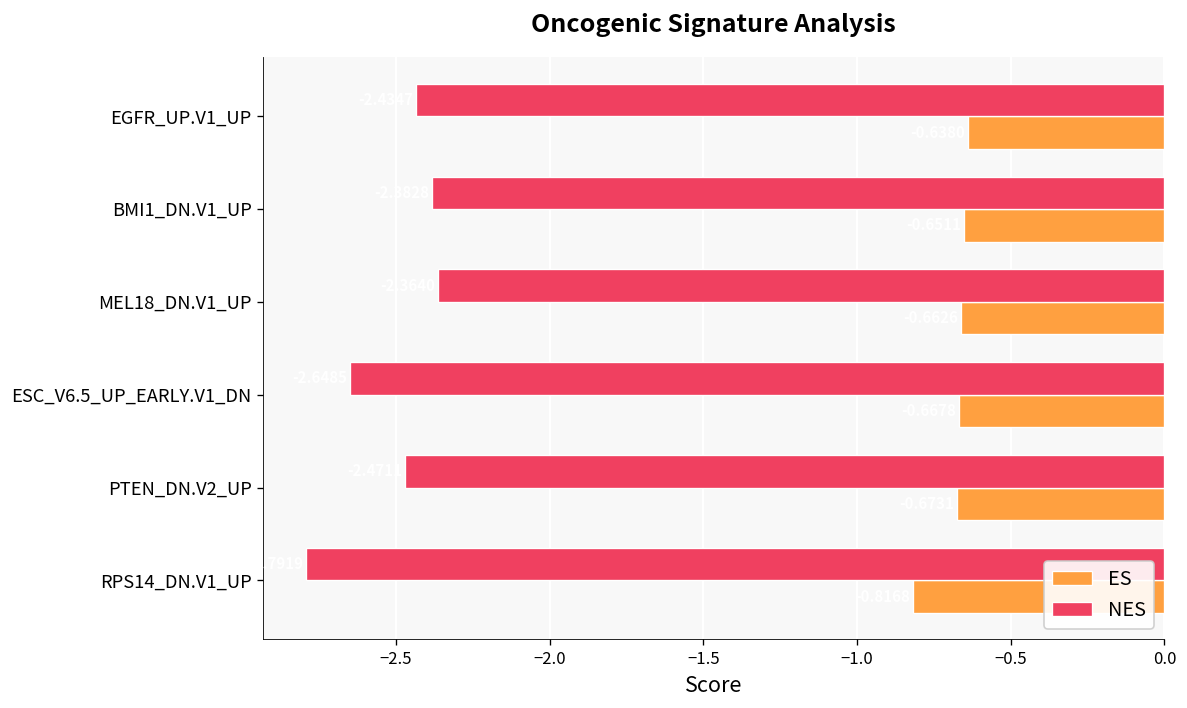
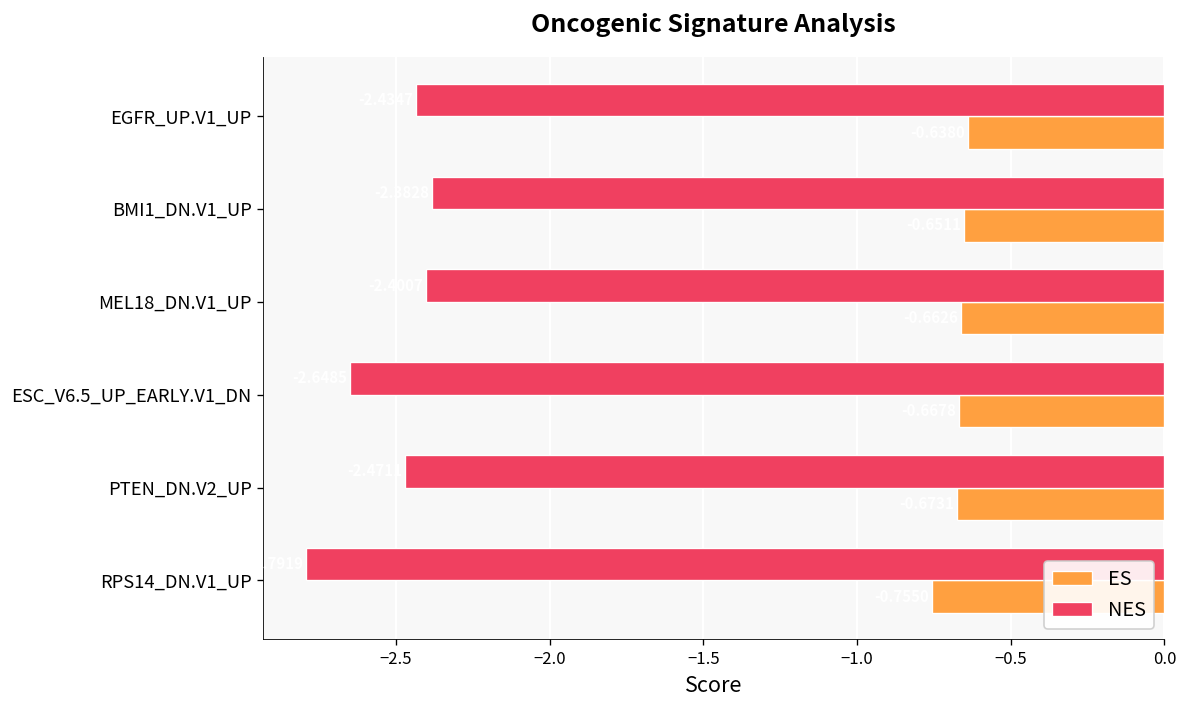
  {
    "ES": {
      "EGFR_UP.V1_UP": -0.64,
      "BMI1_DN.V1_UP": -0.65,
      "MEL18_DN.V1_UP": -0.66,
      "ESC_V6.5_UP_EARLY.V1_DN": -0.67,
      "PTEN_DN.V2_UP": -0.67,
-     "RPS14_DN.V1_UP": -0.82
+     "RPS14_DN.V1_UP": -0.76
    },
    "NES": {
      "EGFR_UP.V1_UP": -2.43,
      "BMI1_DN.V1_UP": -2.38,
-     "MEL18_DN.V1_UP": -2.36,
+     "MEL18_DN.V1_UP": -2.40,
      "ESC_V6.5_UP_EARLY.V1_DN": -2.65,
      "PTEN_DN.V2_UP": -2.47,
      "RPS14_DN.V1_UP": -2.79
    }
  }
